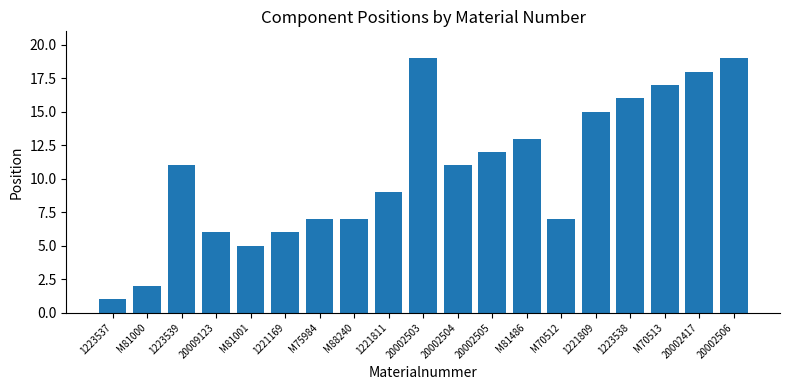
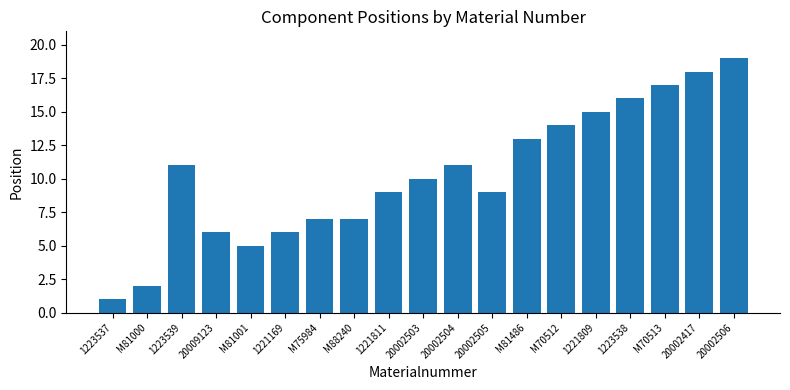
  {
    "1223537": 1,
    "M81000": 2,
    "1223539": 11,
    "20009123": 6,
    "M81001": 5,
    "1221169": 6,
    "M75984": 7,
    "M88240": 7,
    "1221811": 9,
-   "20002503": 19,
+   "20002503": 10,
    "20002504": 11,
-   "20002505": 12,
+   "20002505": 9,
    "M81486": 13,
-   "M70512": 7,
+   "M70512": 14,
    "1221809": 15,
    "1223538": 16,
    "M70513": 17,
    "20002417": 18,
    "20002506": 19
  }
